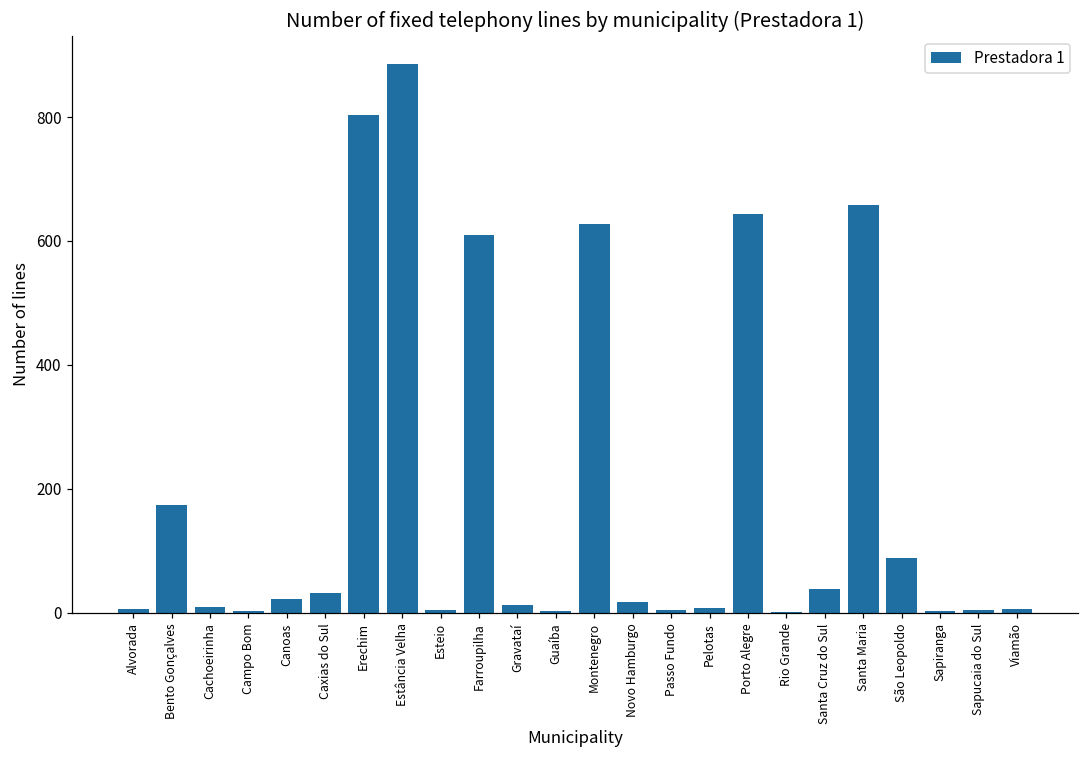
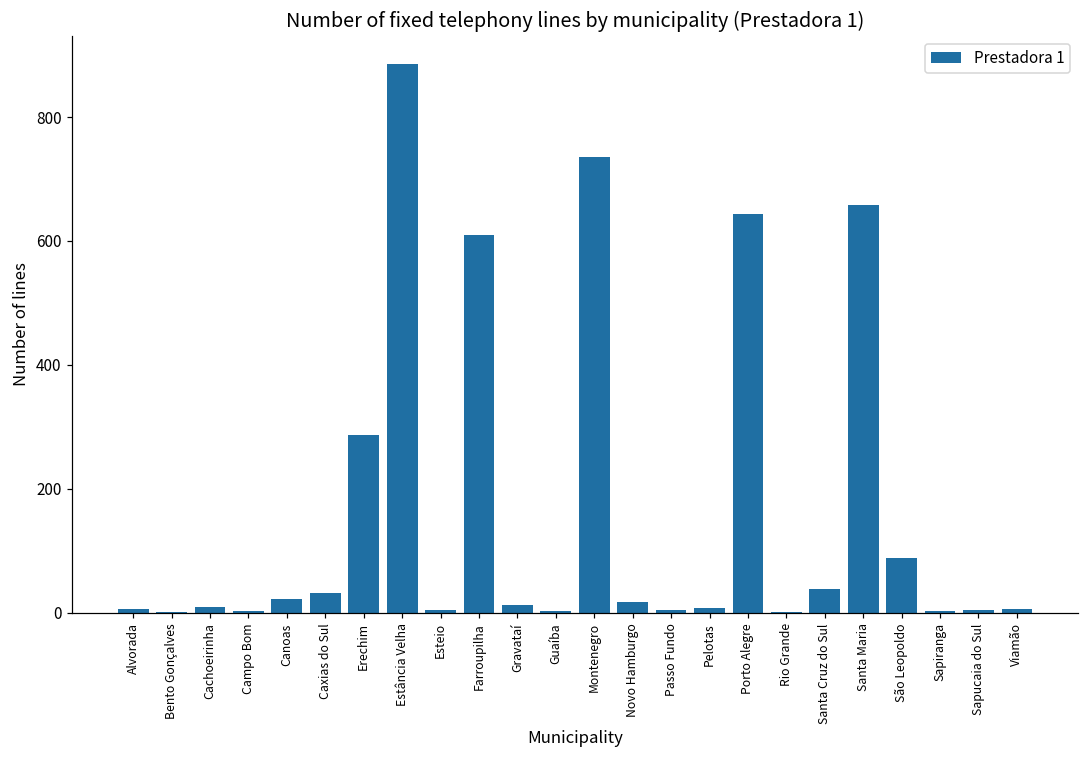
  {
    "Alvorada": 10,
-   "Bento Gonçalves": 170,
+   "Bento Gonçalves": 0,
    "Cachoeirinha": 10,
    "Canoas": 20,
    "Caxias do Sul": 30,
-   "Erechim": 800,
+   "Erechim": 290,
    "Estância Velha": 890,
    "Farroupilha": 610,
    "Gravataí": 10,
-   "Montenegro": 630,
+   "Montenegro": 740,
    "Novo Hamburgo": 20,
    "Pelotas": 10,
    "Porto Alegre": 640,
    "Santa Cruz do Sul": 40,
    "Santa Maria": 660,
    "São Leopoldo": 90,
    "Viamão": 10
  }
